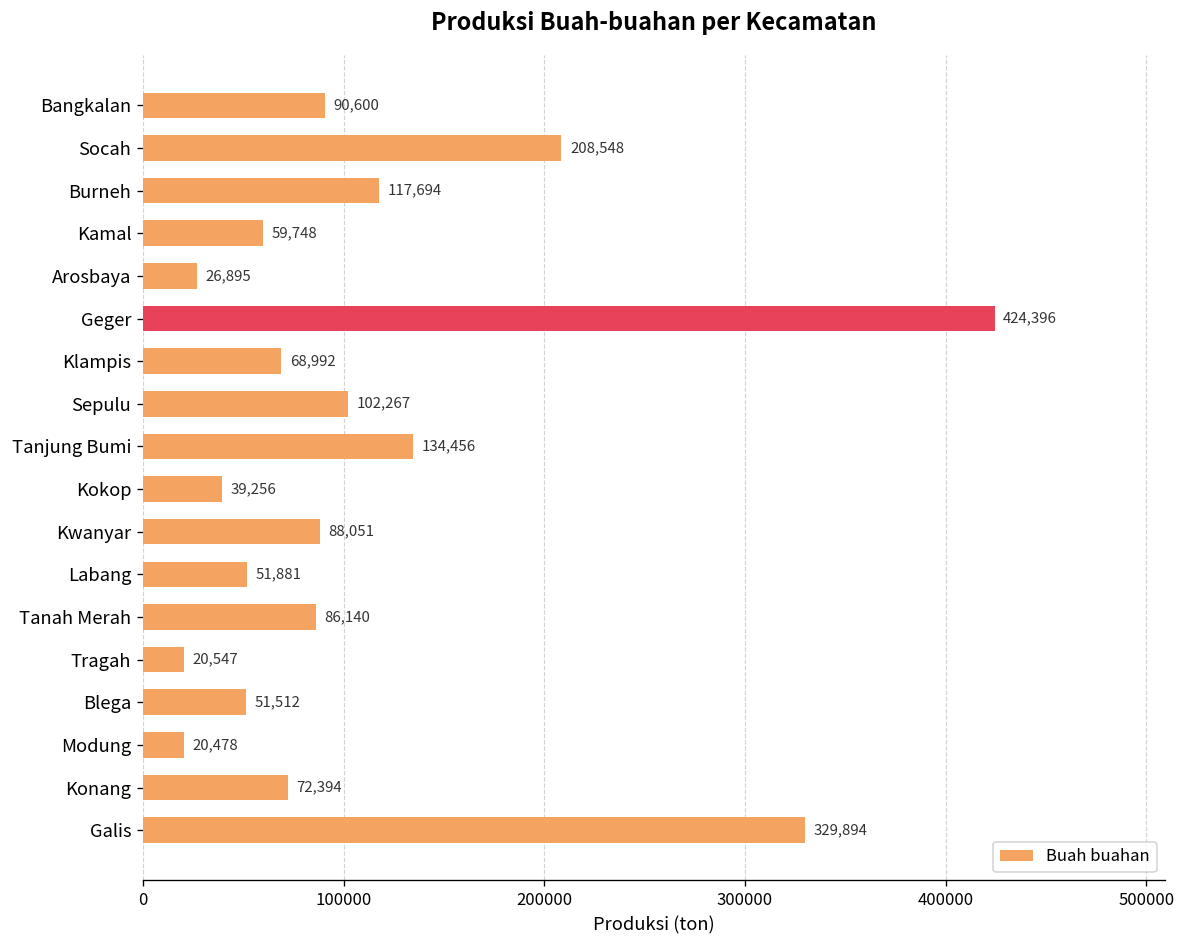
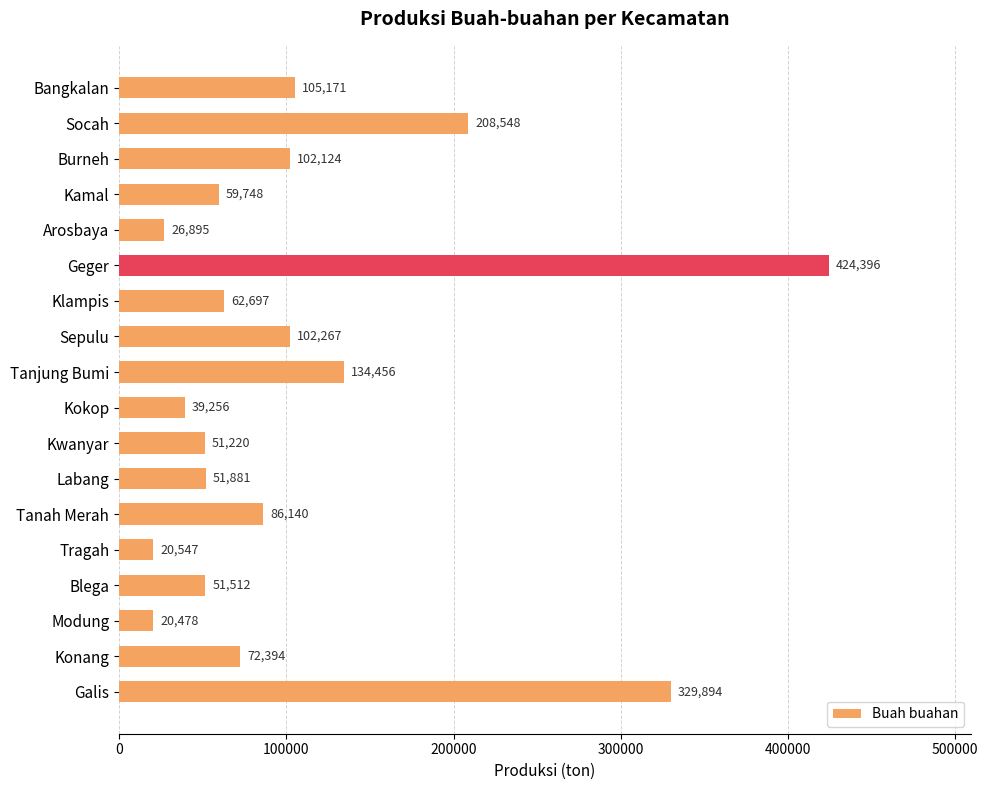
  {
-   "Bangkalan": "90,600",
+   "Bangkalan": "105,171",
    "Socah": "208,548",
-   "Burneh": "117,694",
+   "Burneh": "102,124",
    "Kamal": "59,748",
    "Arosbaya": "26,895",
    "Geger": "424,396",
-   "Klampis": "68,992",
+   "Klampis": "62,697",
    "Sepulu": "102,267",
    "Tanjung Bumi": "134,456",
    "Kokop": "39,256",
-   "Kwanyar": "88,051",
+   "Kwanyar": "51,220",
    "Labang": "51,881",
    "Tanah Merah": "86,140",
    "Tragah": "20,547",
    "Blega": "51,512",
    "Modung": "20,478",
    "Konang": "72,394",
    "Galis": "329,894"
  }
